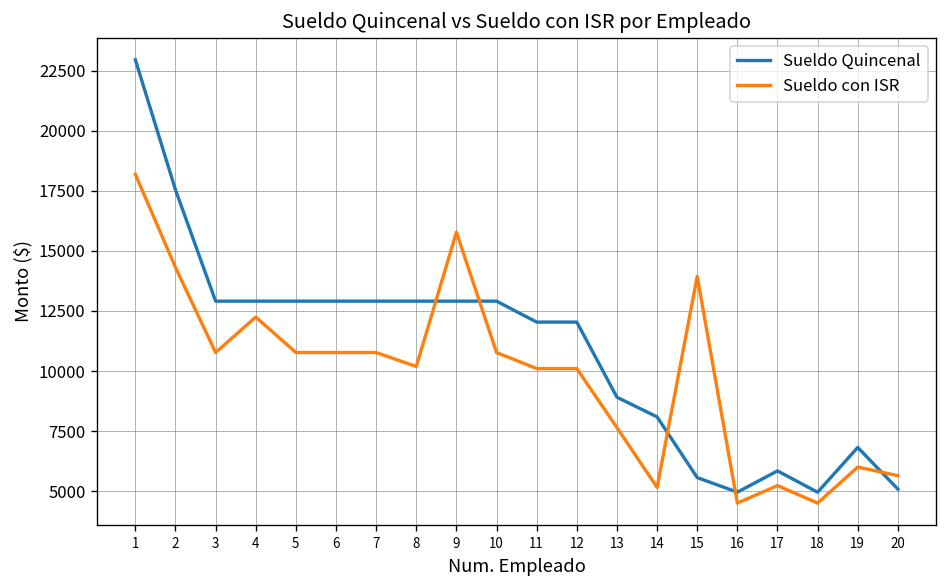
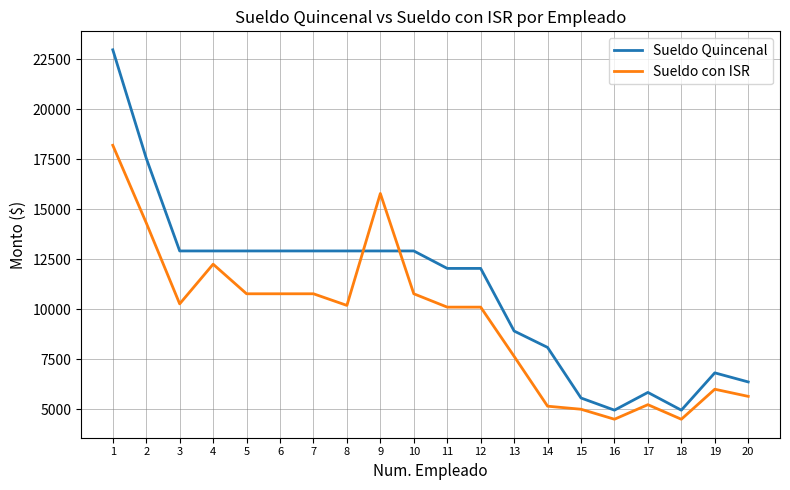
  {
    "Sueldo Quincenal": {
      "1": 23000,
      "2": 17500,
      "3": 12900,
      "4": 12900,
      "5": 12900,
      "6": 12900,
      "7": 12900,
      "8": 12900,
      "9": 12900,
      "10": 12900,
      "11": 12000,
      "12": 12000,
      "13": 8900,
      "14": 8100,
      "15": 5600,
      "16": 5000,
      "17": 5800,
      "18": 5000,
      "19": 6800,
-     "20": 5100
+     "20": 6400
    },
    "Sueldo con ISR": {
      "1": 18200,
      "2": 14300,
-     "3": 10800,
+     "3": 10300,
      "4": 12200,
      "5": 10800,
      "6": 10800,
      "7": 10800,
      "8": 10200,
      "9": 15800,
      "10": 10800,
      "11": 10100,
      "12": 10100,
      "13": 7600,
      "14": 5200,
-     "15": 13900,
+     "15": 5000,
      "16": 4500,
      "17": 5200,
      "18": 4500,
      "19": 6000,
      "20": 5600
    }
  }
